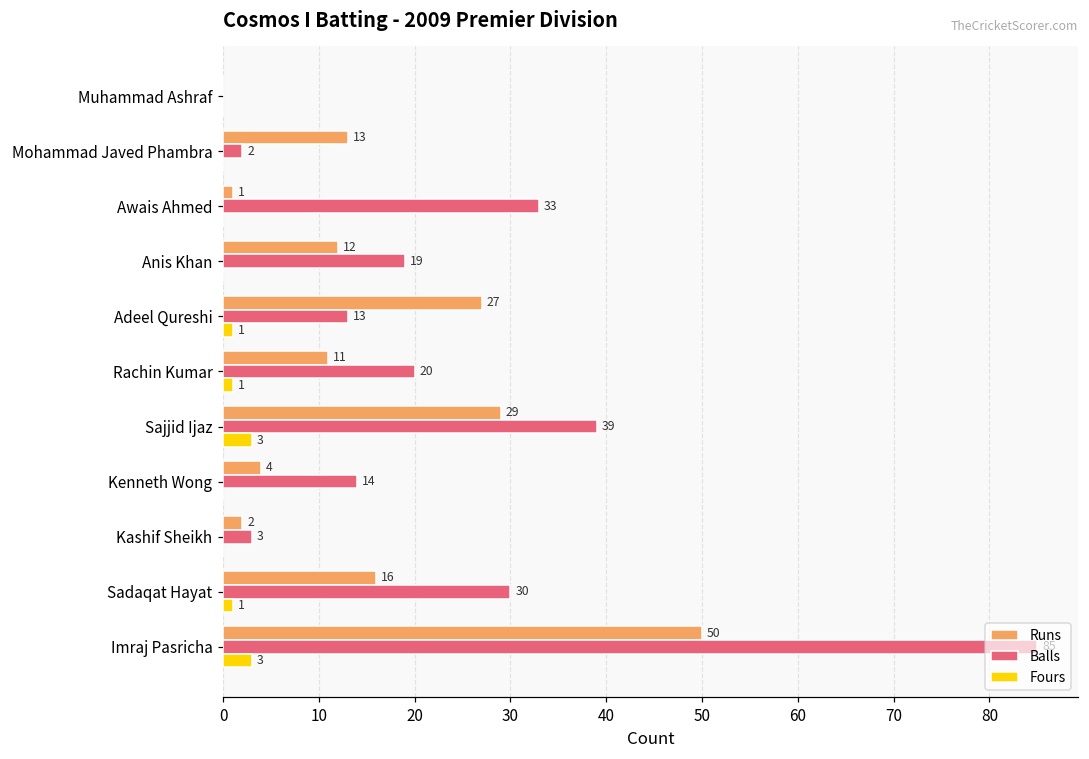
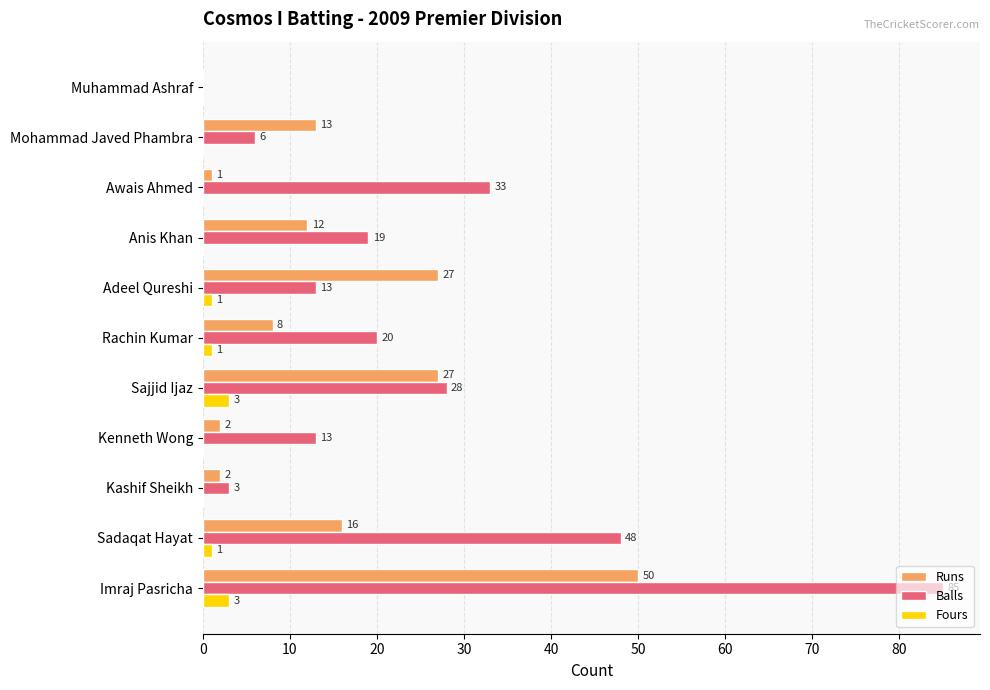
  {
    "Runs": {
      "Mohammad Javed Phambra": 13,
      "Awais Ahmed": 1,
      "Anis Khan": 12,
      "Adeel Qureshi": 27,
-     "Rachin Kumar": 11,
-     "Sajjid Ijaz": 29,
-     "Kenneth Wong": 4,
+     "Rachin Kumar": 8,
+     "Sajjid Ijaz": 27,
+     "Kenneth Wong": 2,
      "Kashif Sheikh": 2,
      "Sadaqat Hayat": 16,
      "Imraj Pasricha": 50
    },
    "Balls": {
-     "Mohammad Javed Phambra": 2,
+     "Mohammad Javed Phambra": 6,
      "Awais Ahmed": 33,
      "Anis Khan": 19,
      "Adeel Qureshi": 13,
      "Rachin Kumar": 20,
-     "Sajjid Ijaz": 39,
-     "Kenneth Wong": 14,
+     "Sajjid Ijaz": 28,
+     "Kenneth Wong": 13,
      "Kashif Sheikh": 3,
-     "Sadaqat Hayat": 30
+     "Sadaqat Hayat": 48
    },
    "Fours": {
      "Adeel Qureshi": 1,
      "Rachin Kumar": 1,
      "Sajjid Ijaz": 3,
      "Sadaqat Hayat": 1,
      "Imraj Pasricha": 3
    }
  }
